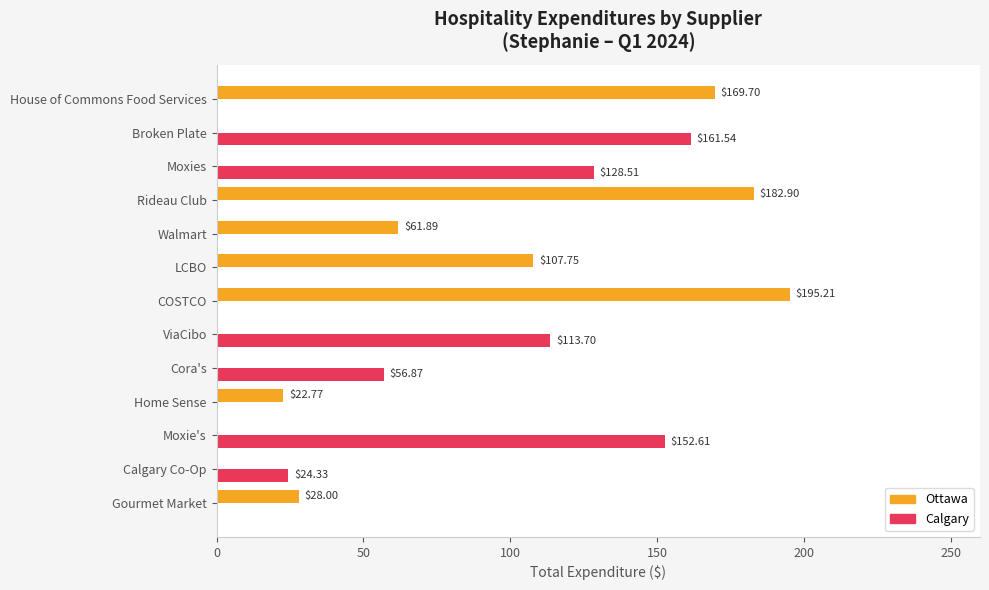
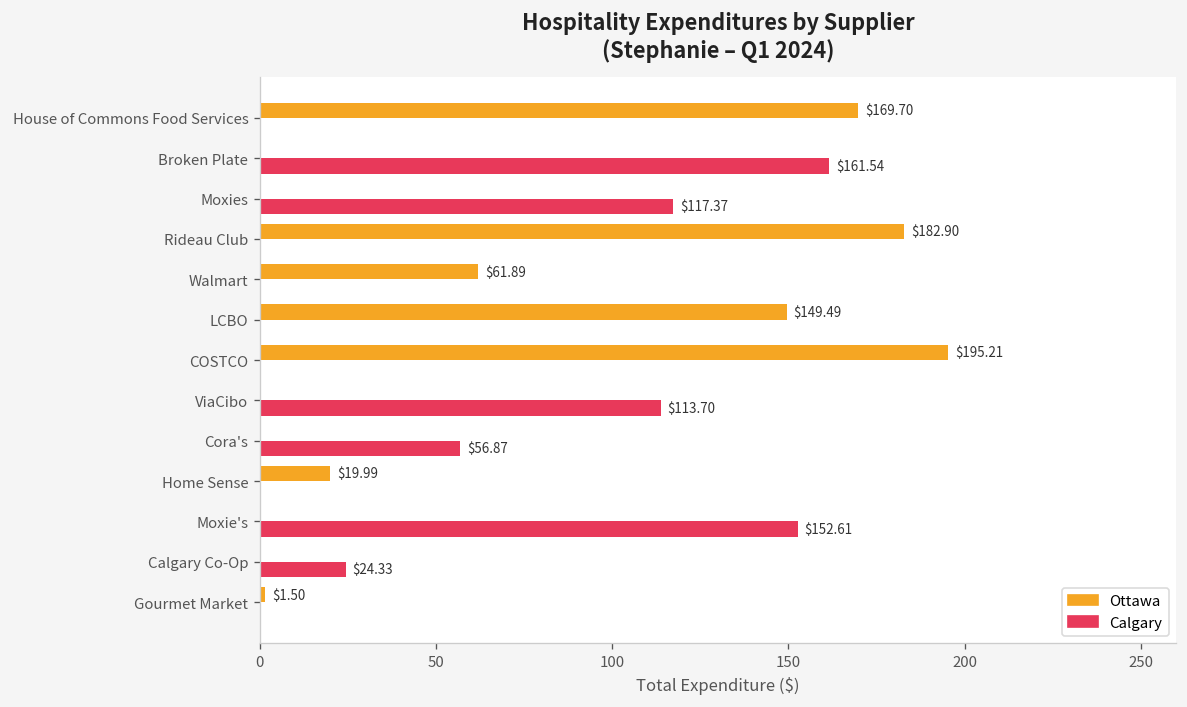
  {
    "Ottawa": {
      "House of Commons Food Services": "$169.70",
      "Rideau Club": "$182.90",
      "Walmart": "$61.89",
-     "LCBO": "$107.75",
+     "LCBO": "$149.49",
      "COSTCO": "$195.21",
-     "Home Sense": "$22.77",
-     "Gourmet Market": "$28.00"
+     "Home Sense": "$19.99",
+     "Gourmet Market": "$1.50"
    },
    "Calgary": {
      "Broken Plate": "$161.54",
-     "Moxies": "$128.51",
+     "Moxies": "$117.37",
      "ViaCibo": "$113.70",
      "Cora's": "$56.87",
      "Moxie's": "$152.61",
      "Calgary Co-Op": "$24.33"
    }
  }
